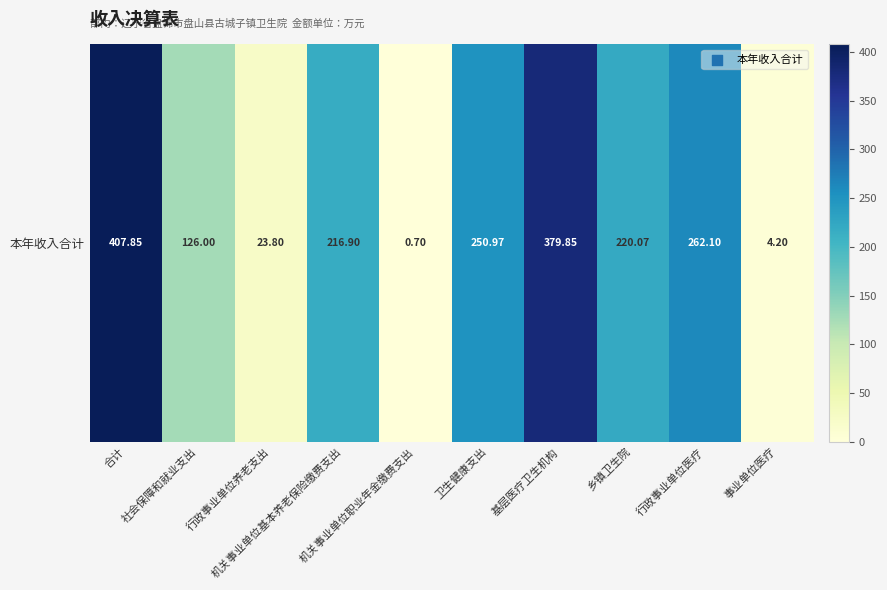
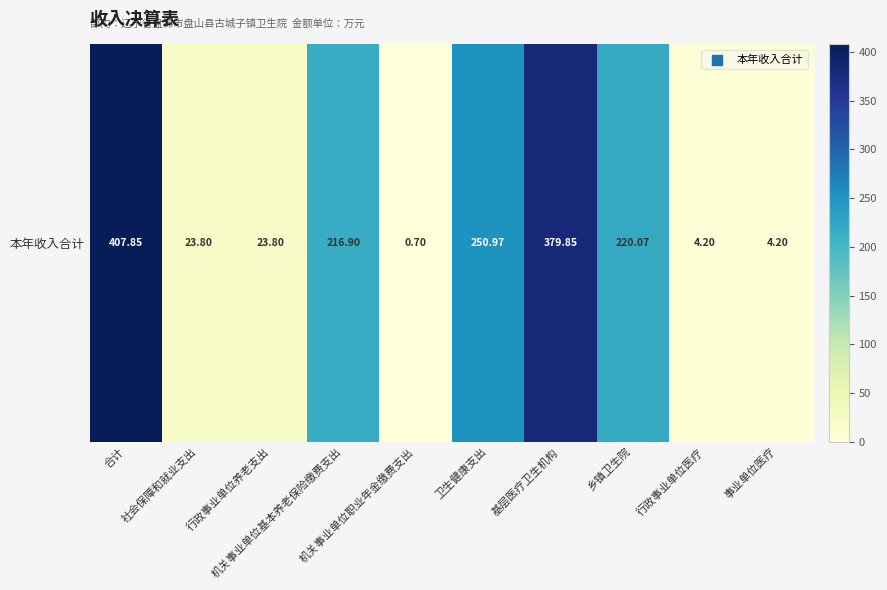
  {
    "本年收入合计": {
      "合计": 407.85,
-     "社会保障和就业支出": 126.00,
+     "社会保障和就业支出": 23.80,
      "行政事业单位养老支出": 23.80,
      "机关事业单位基本养老保险缴费支出": 216.90,
      "机关事业单位职业年金缴费支出": 0.70,
      "卫生健康支出": 250.97,
      "基层医疗卫生机构": 379.85,
      "乡镇卫生院": 220.07,
-     "行政事业单位医疗": 262.10,
+     "行政事业单位医疗": 4.20,
      "事业单位医疗": 4.20
    }
  }
